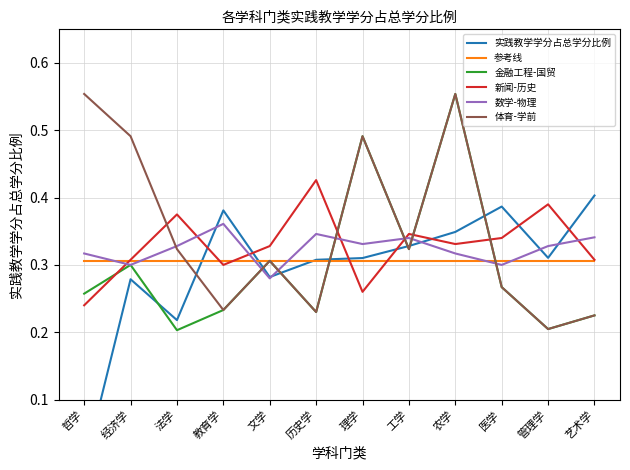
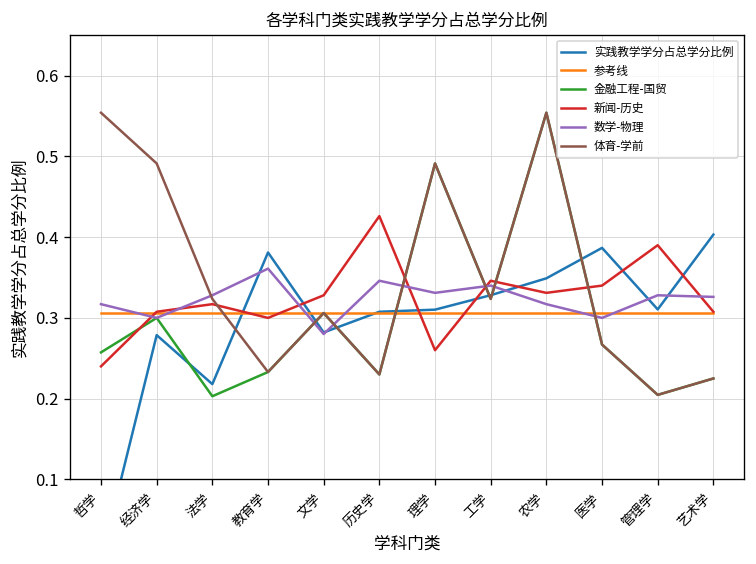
  {
    "实践教学学分占总学分比例": {
      "经济学": 0.28,
      "法学": 0.22,
      "教育学": 0.38,
      "理学": 0.31,
      "工学": 0.33,
      "农学": 0.35,
      "医学": 0.39,
      "管理学": 0.31,
      "艺术学": 0.40
    },
    "参考线": {
      "哲学": 0.31,
      "法学": 0.31,
      "教育学": 0.31,
      "理学": 0.31,
      "工学": 0.31,
      "农学": 0.31,
      "医学": 0.31,
      "管理学": 0.31
    },
    "金融工程-国贸": {
      "哲学": 0.26,
      "法学": 0.20
    },
    "新闻-历史": {
      "哲学": 0.24,
-     "法学": 0.38,
+     "法学": 0.32,
      "教育学": 0.30,
      "文学": 0.33,
      "历史学": 0.43,
      "理学": 0.26,
      "工学": 0.35,
      "农学": 0.33,
      "医学": 0.34,
      "管理学": 0.39
    },
    "数学-物理": {
      "哲学": 0.32,
      "法学": 0.33,
      "教育学": 0.36,
      "历史学": 0.35,
      "理学": 0.33,
      "工学": 0.34,
      "农学": 0.32,
      "医学": 0.30,
      "管理学": 0.33,
-     "艺术学": 0.34
+     "艺术学": 0.33
    },
    "体育-学前": {
      "哲学": 0.55,
      "经济学": 0.49,
      "法学": 0.32
    }
  }
